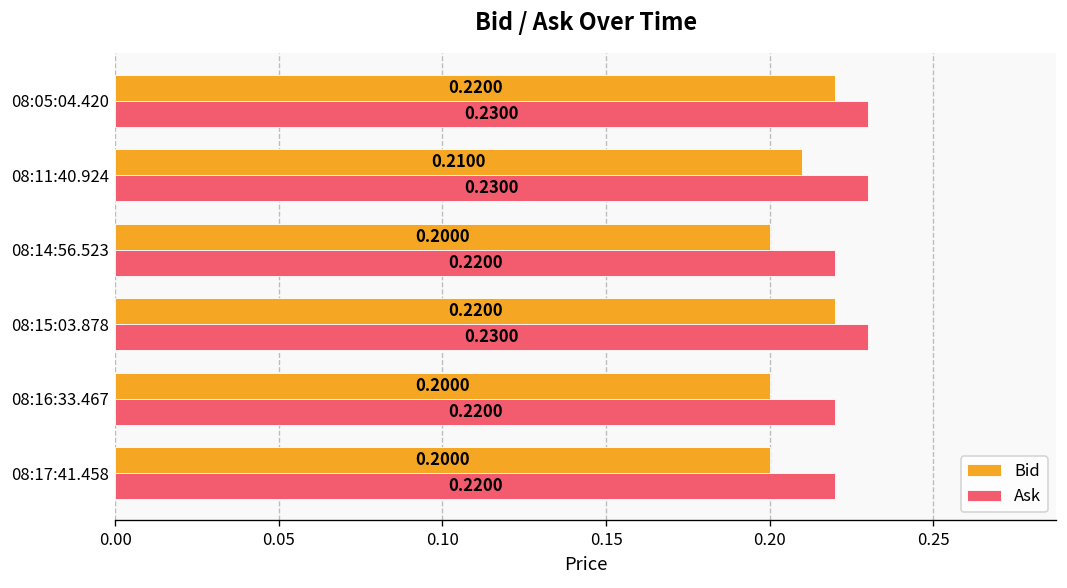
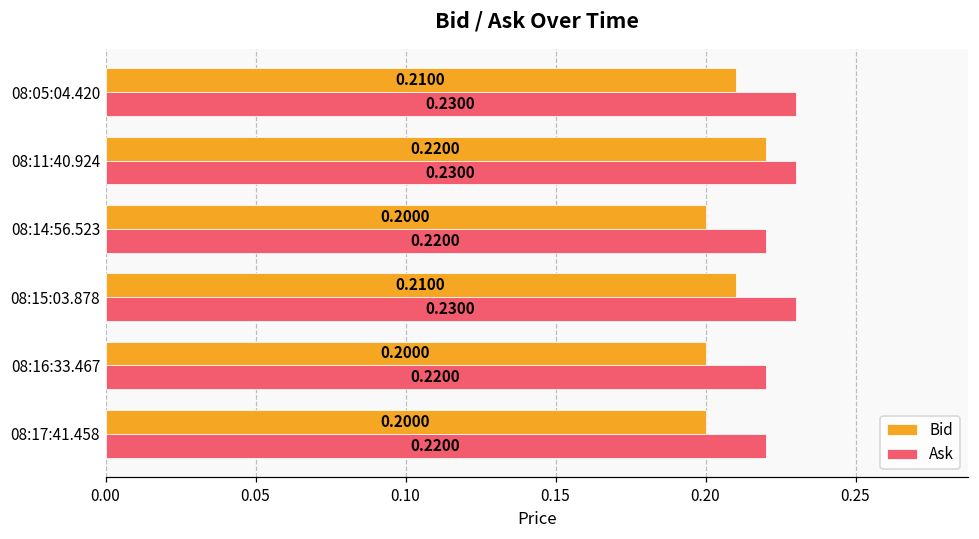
  {
    "Bid": {
-     "08:05:04.420": 0.2200,
-     "08:11:40.924": 0.2100,
+     "08:05:04.420": 0.2100,
+     "08:11:40.924": 0.2200,
      "08:14:56.523": 0.2000,
-     "08:15:03.878": 0.2200,
+     "08:15:03.878": 0.2100,
      "08:16:33.467": 0.2000,
      "08:17:41.458": 0.2000
    },
    "Ask": {
      "08:05:04.420": 0.2300,
      "08:11:40.924": 0.2300,
      "08:14:56.523": 0.2200,
      "08:15:03.878": 0.2300,
      "08:16:33.467": 0.2200,
      "08:17:41.458": 0.2200
    }
  }
